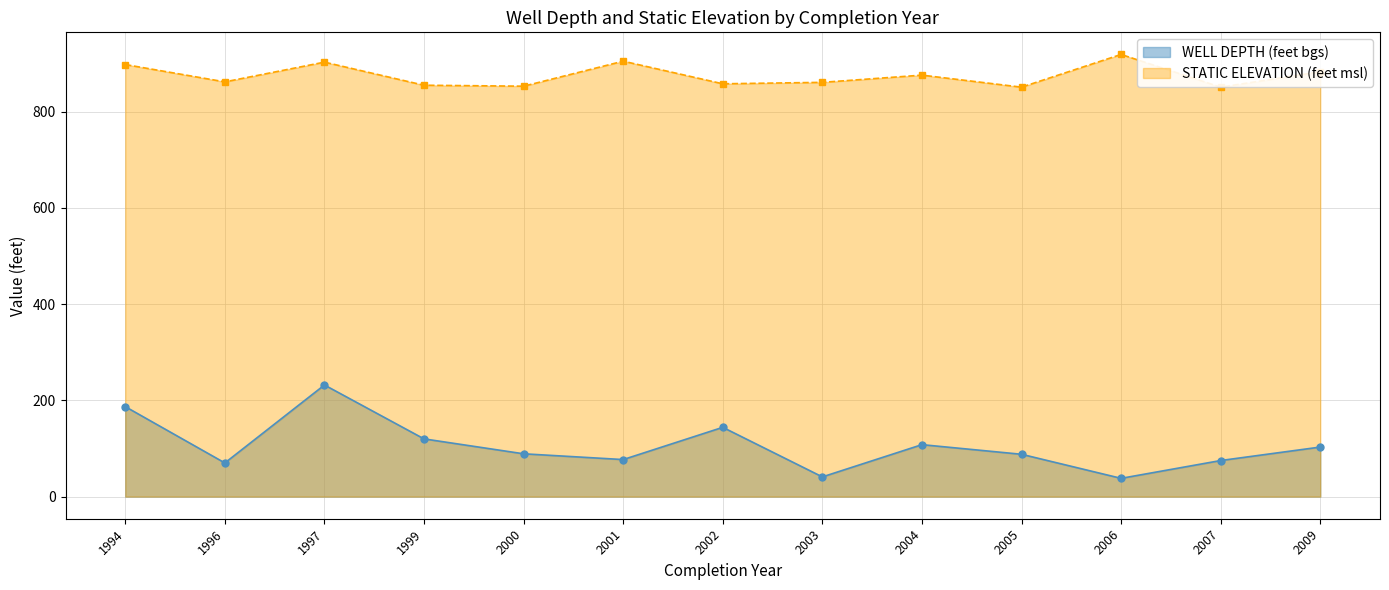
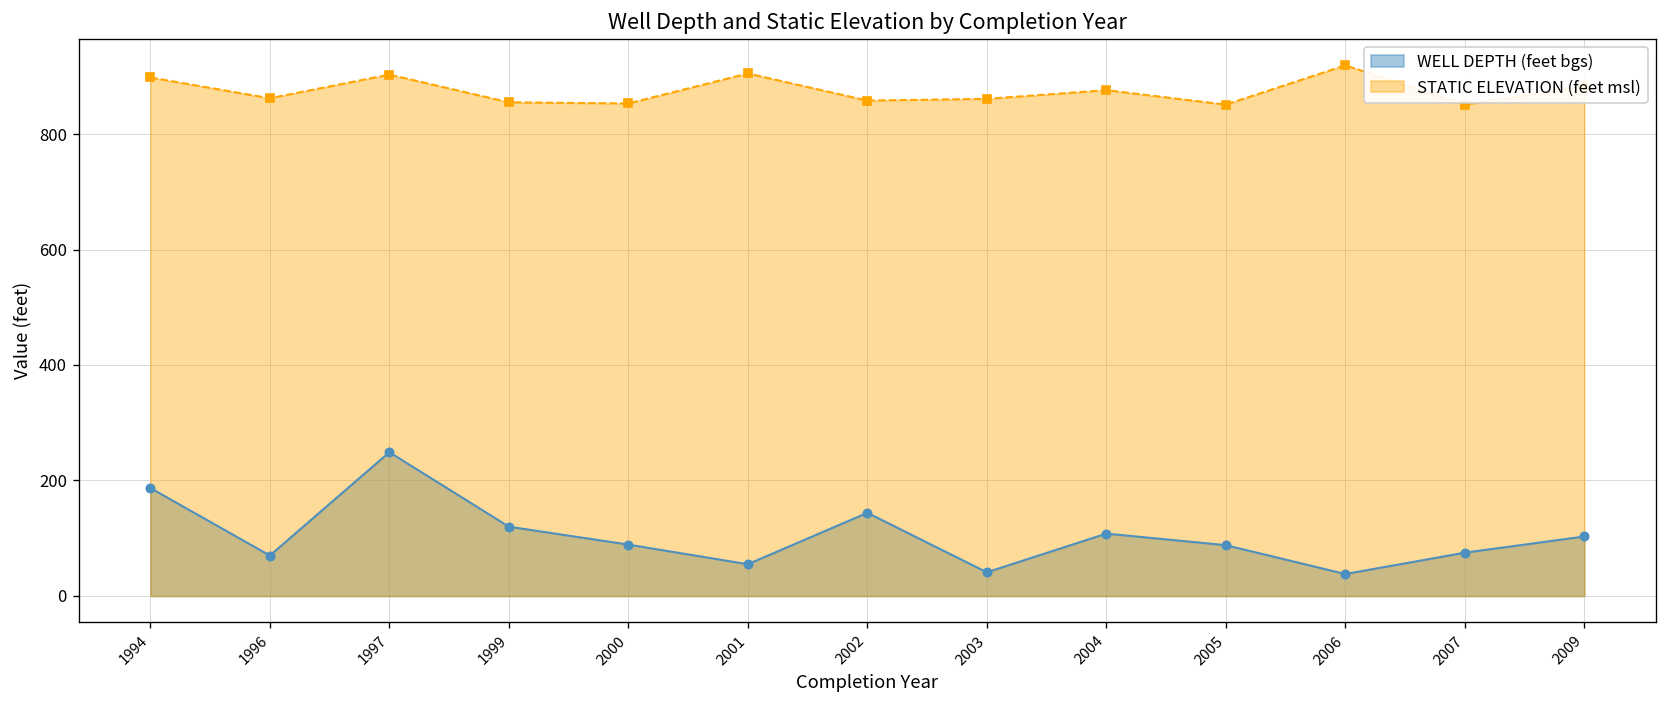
  {
    "WELL DEPTH (feet bgs)": {
      "1994": 190,
      "1996": 70,
-     "1997": 230,
+     "1997": 250,
      "1999": 120,
      "2000": 90,
-     "2001": 80,
+     "2001": 60,
      "2002": 140,
      "2003": 40,
      "2004": 110,
      "2005": 90,
      "2006": 40,
      "2007": 80,
      "2009": 100
    },
    "STATIC ELEVATION (feet msl)": {
      "1994": 900,
      "1996": 860,
      "1997": 900,
      "1999": 860,
      "2000": 850,
      "2001": 910,
      "2002": 860,
      "2003": 860,
      "2004": 880,
      "2005": 850,
      "2006": 920,
      "2007": 850
    }
  }
